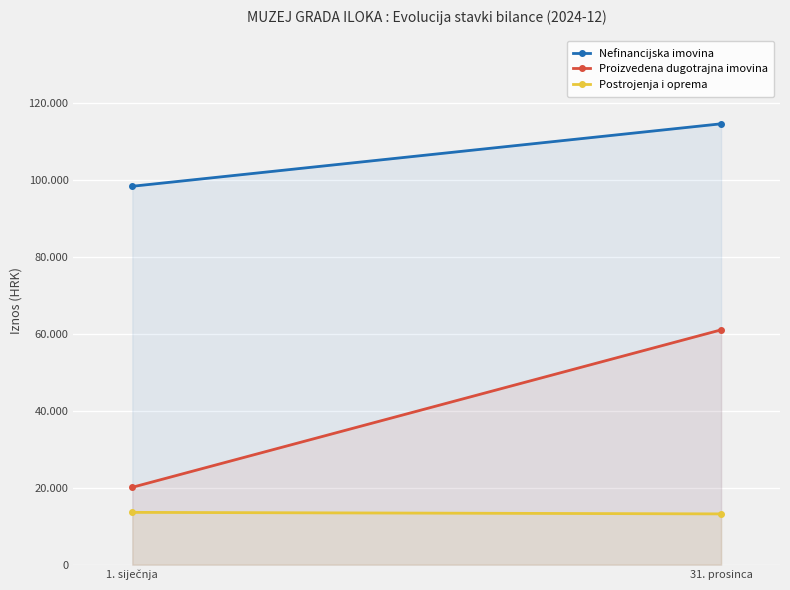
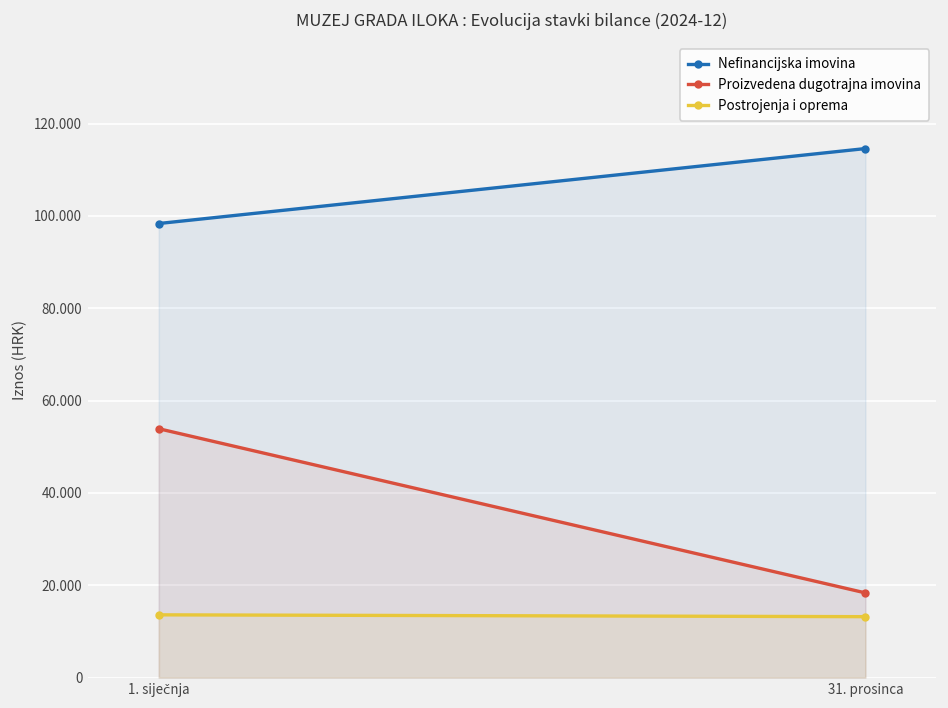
  {
    "Nefinancijska imovina": {
      "1. siječnja": 98,
      "31. prosinca": 115
    },
    "Proizvedena dugotrajna imovina": {
-     "1. siječnja": 20,
-     "31. prosinca": 61
+     "1. siječnja": 54,
+     "31. prosinca": 18
    },
    "Postrojenja i oprema": {
      "1. siječnja": 14,
      "31. prosinca": 13
    }
  }
